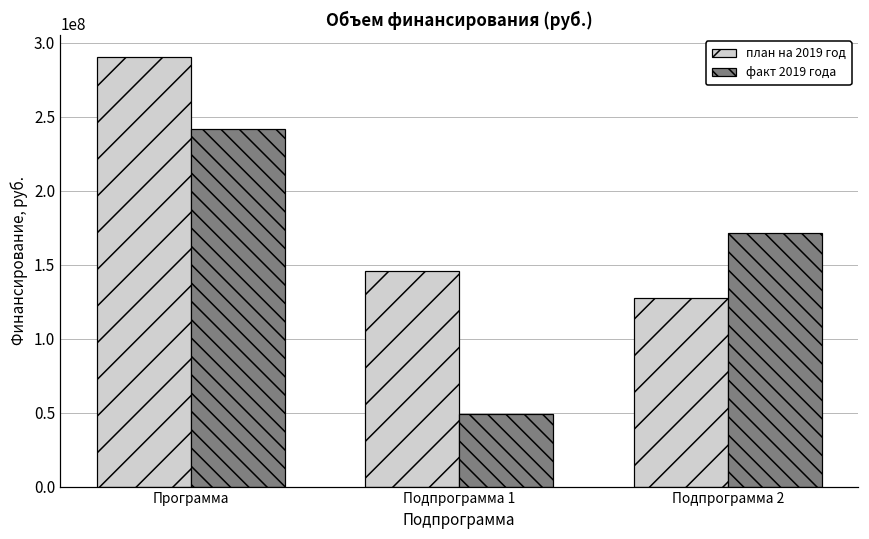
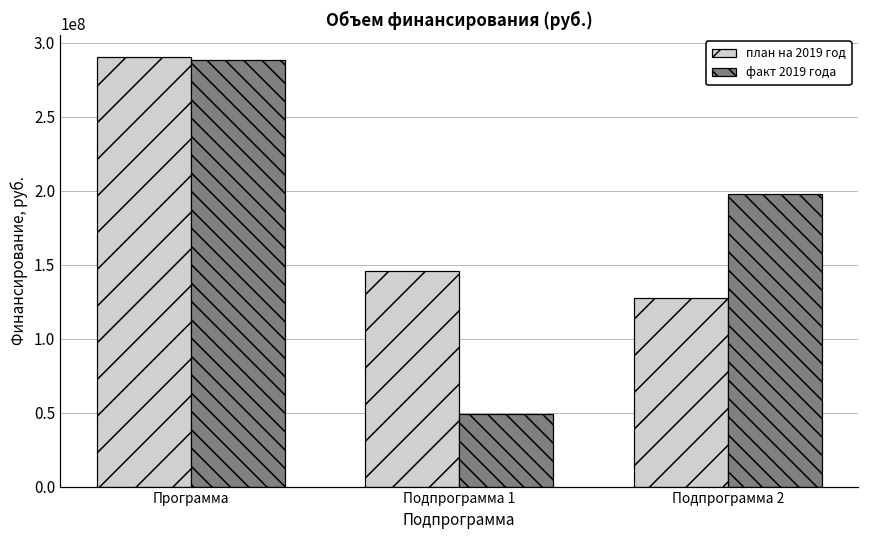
  {
    "план на 2019 год": {
      "Программа": 291000000,
      "Подпрограмма 1": 146000000,
      "Подпрограмма 2": 127000000
    },
    "факт 2019 года": {
-     "Программа": 242000000,
+     "Программа": 288000000,
      "Подпрограмма 1": 49000000,
-     "Подпрограмма 2": 172000000
+     "Подпрограмма 2": 198000000
    }
  }
